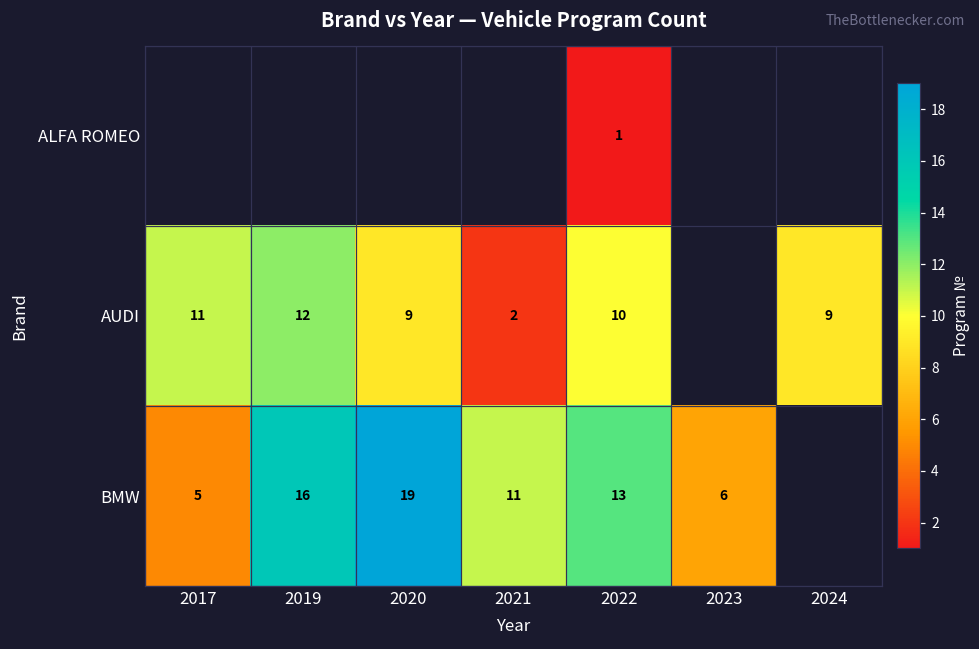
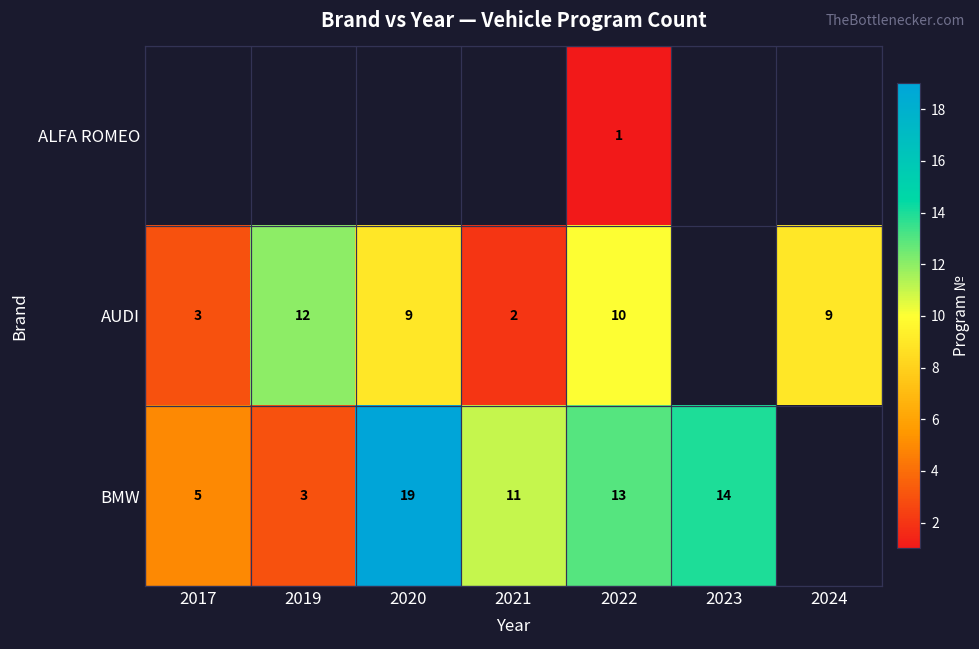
  {
    "ALFA ROMEO": {
      "2022": 1
    },
    "AUDI": {
-     "2017": 11,
+     "2017": 3,
      "2019": 12,
      "2020": 9,
      "2021": 2,
      "2022": 10,
      "2024": 9
    },
    "BMW": {
      "2017": 5,
-     "2019": 16,
+     "2019": 3,
      "2020": 19,
      "2021": 11,
      "2022": 13,
-     "2023": 6
+     "2023": 14
    }
  }
